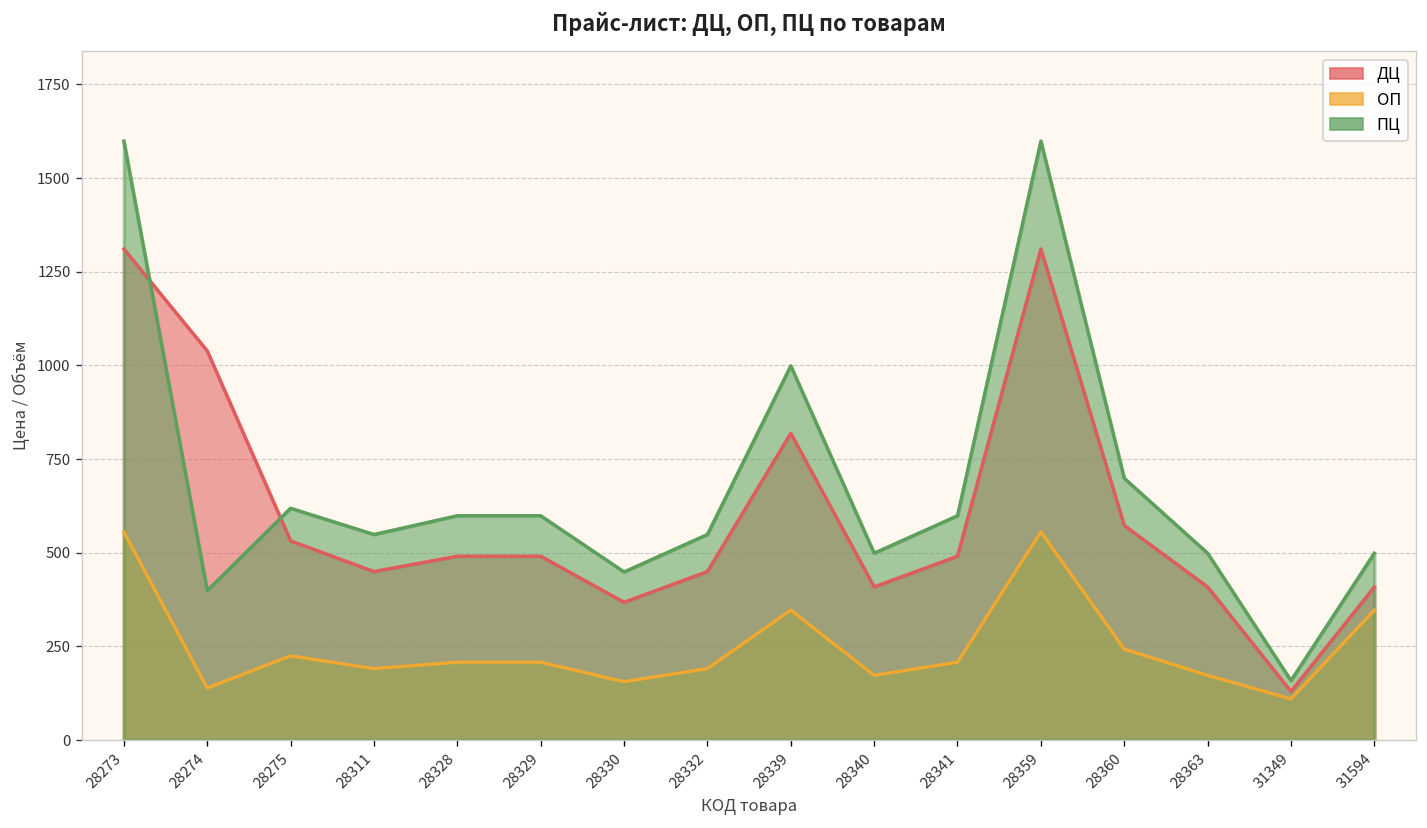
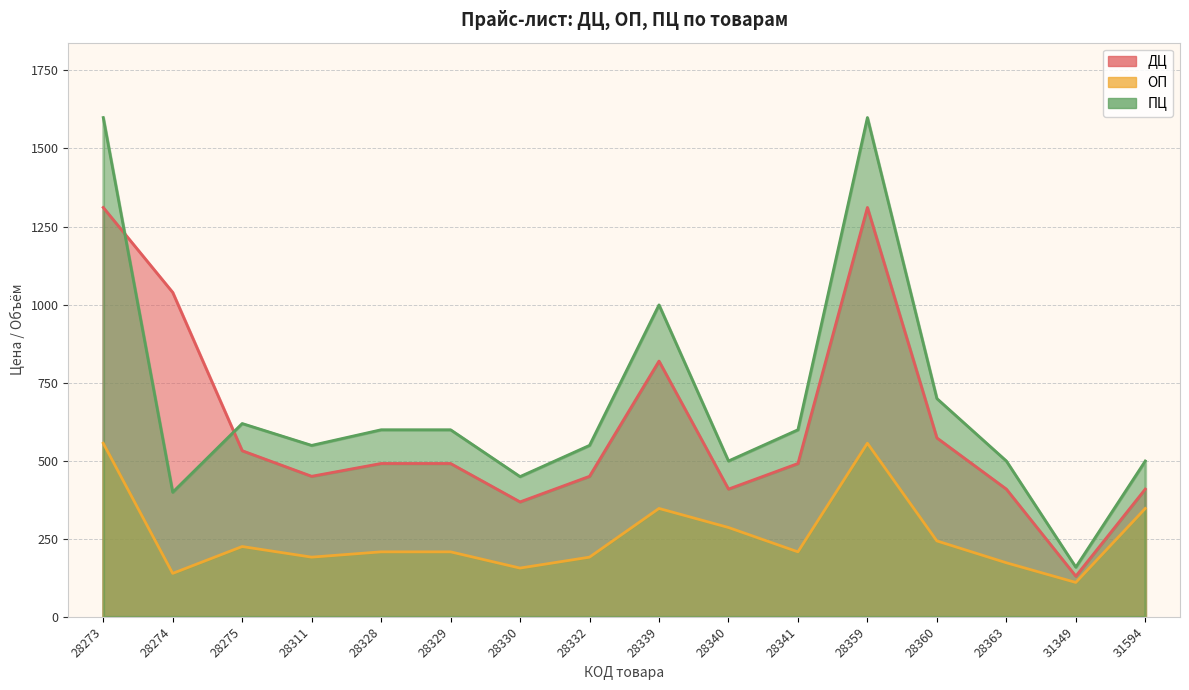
  {
    "ДЦ": {
      "28273": 1310,
      "28274": 1040,
      "28275": 530,
      "28311": 450,
      "28328": 490,
      "28329": 490,
      "28330": 370,
      "28332": 450,
      "28339": 820,
      "28340": 410,
      "28341": 490,
      "28359": 1310,
      "28360": 570,
      "28363": 410,
      "31349": 130,
      "31594": 410
    },
    "ОП": {
      "28273": 560,
      "28274": 140,
      "28275": 230,
      "28311": 190,
      "28328": 210,
      "28329": 210,
      "28330": 160,
      "28332": 190,
      "28339": 350,
-     "28340": 170,
+     "28340": 290,
      "28341": 210,
      "28359": 560,
      "28360": 240,
      "28363": 170,
      "31349": 110,
      "31594": 350
    },
    "ПЦ": {
      "28273": 1600,
      "28274": 400,
      "28275": 620,
      "28311": 550,
      "28328": 600,
      "28329": 600,
      "28330": 450,
      "28332": 550,
      "28339": 1000,
      "28340": 500,
      "28341": 600,
      "28359": 1600,
      "28360": 700,
      "28363": 500,
      "31349": 160,
      "31594": 500
    }
  }
